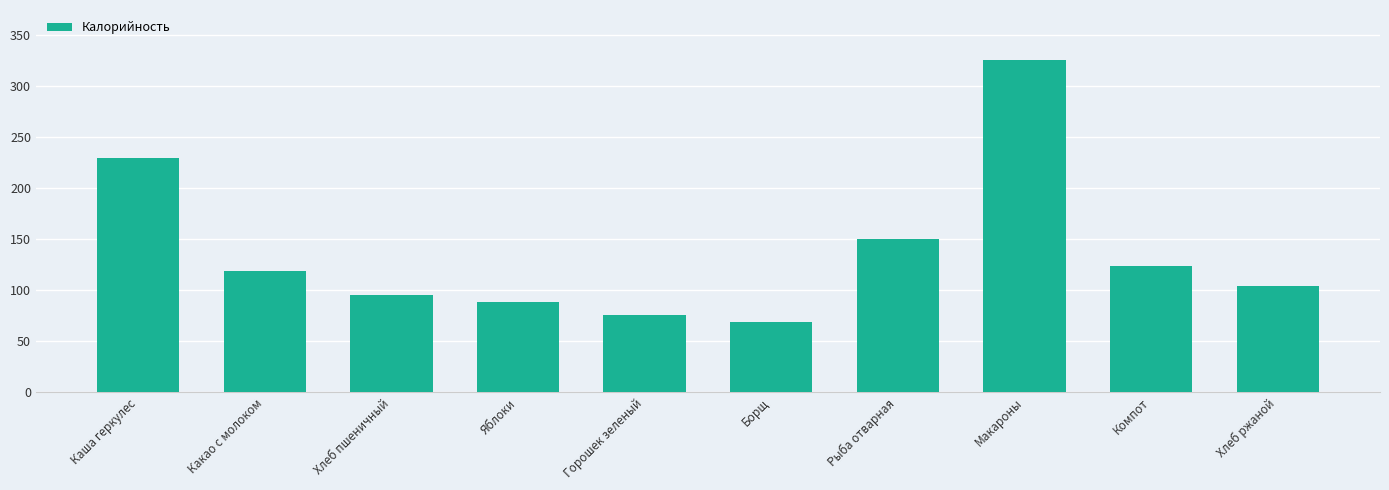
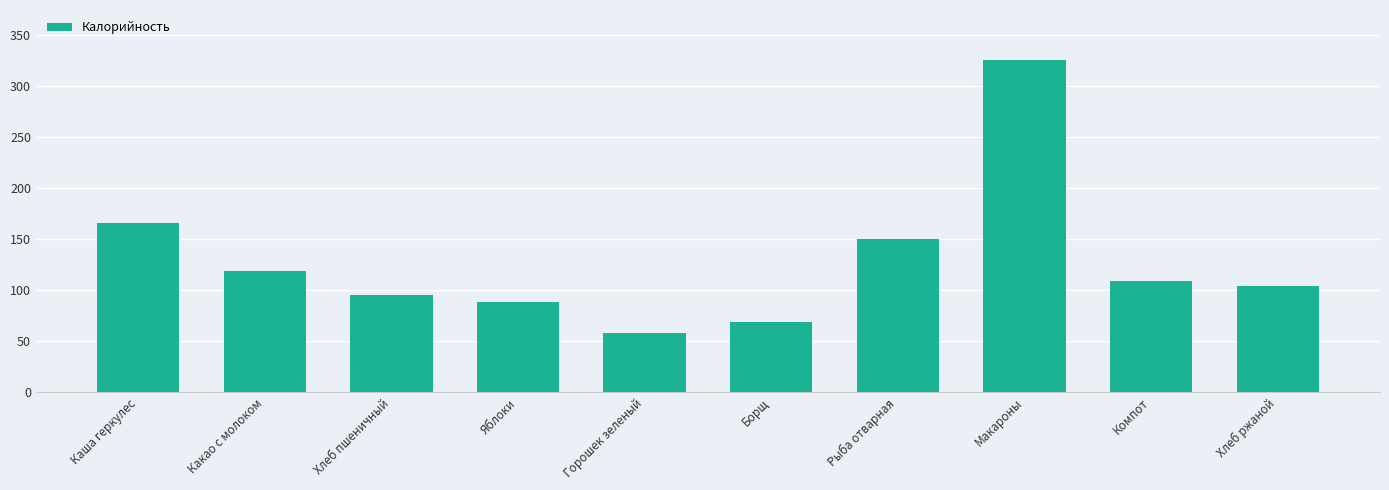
  {
-   "Каша геркулес": 230,
+   "Каша геркулес": 166,
    "Какао с молоком": 119,
    "Хлеб пшеничный": 95,
    "Яблоки": 88,
-   "Горошек зеленый": 76,
+   "Горошек зеленый": 59,
    "Борщ": 69,
    "Рыба отварная": 150,
    "Макароны": 326,
-   "Компот": 124,
+   "Компот": 109,
    "Хлеб ржаной": 104
  }
